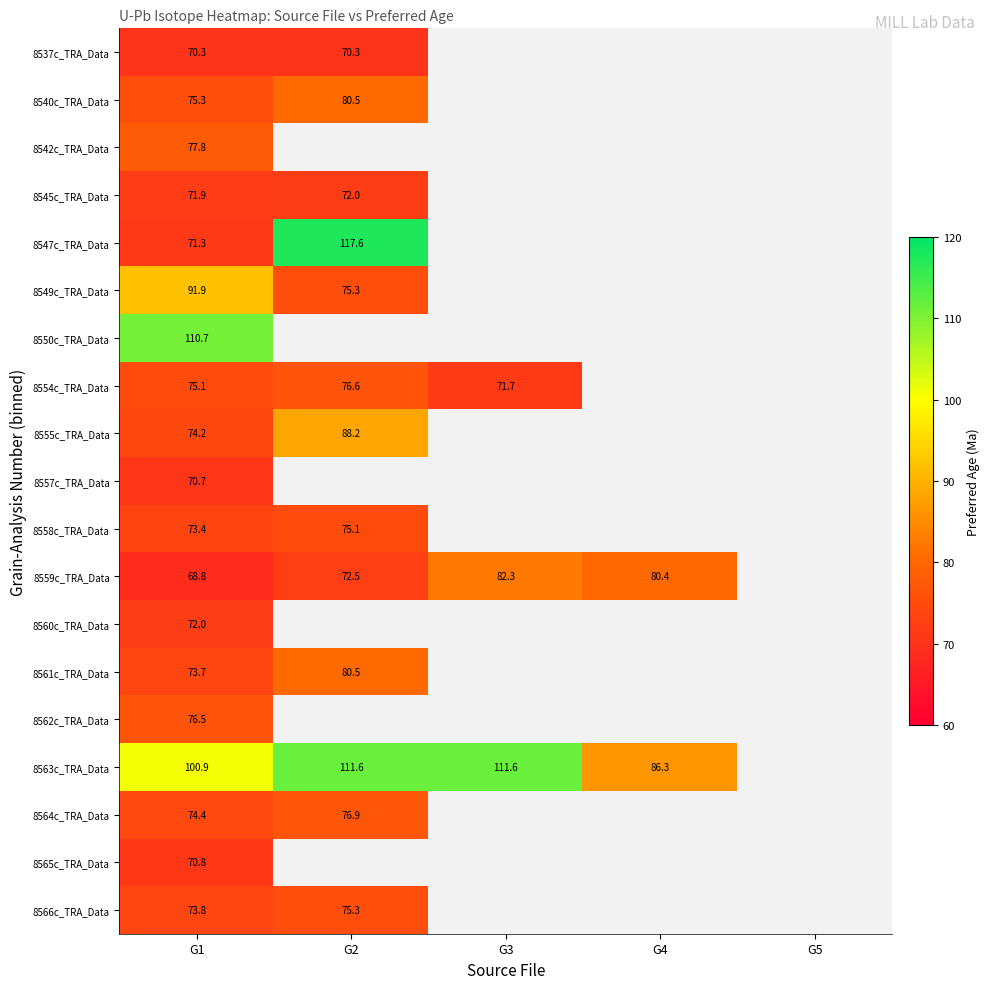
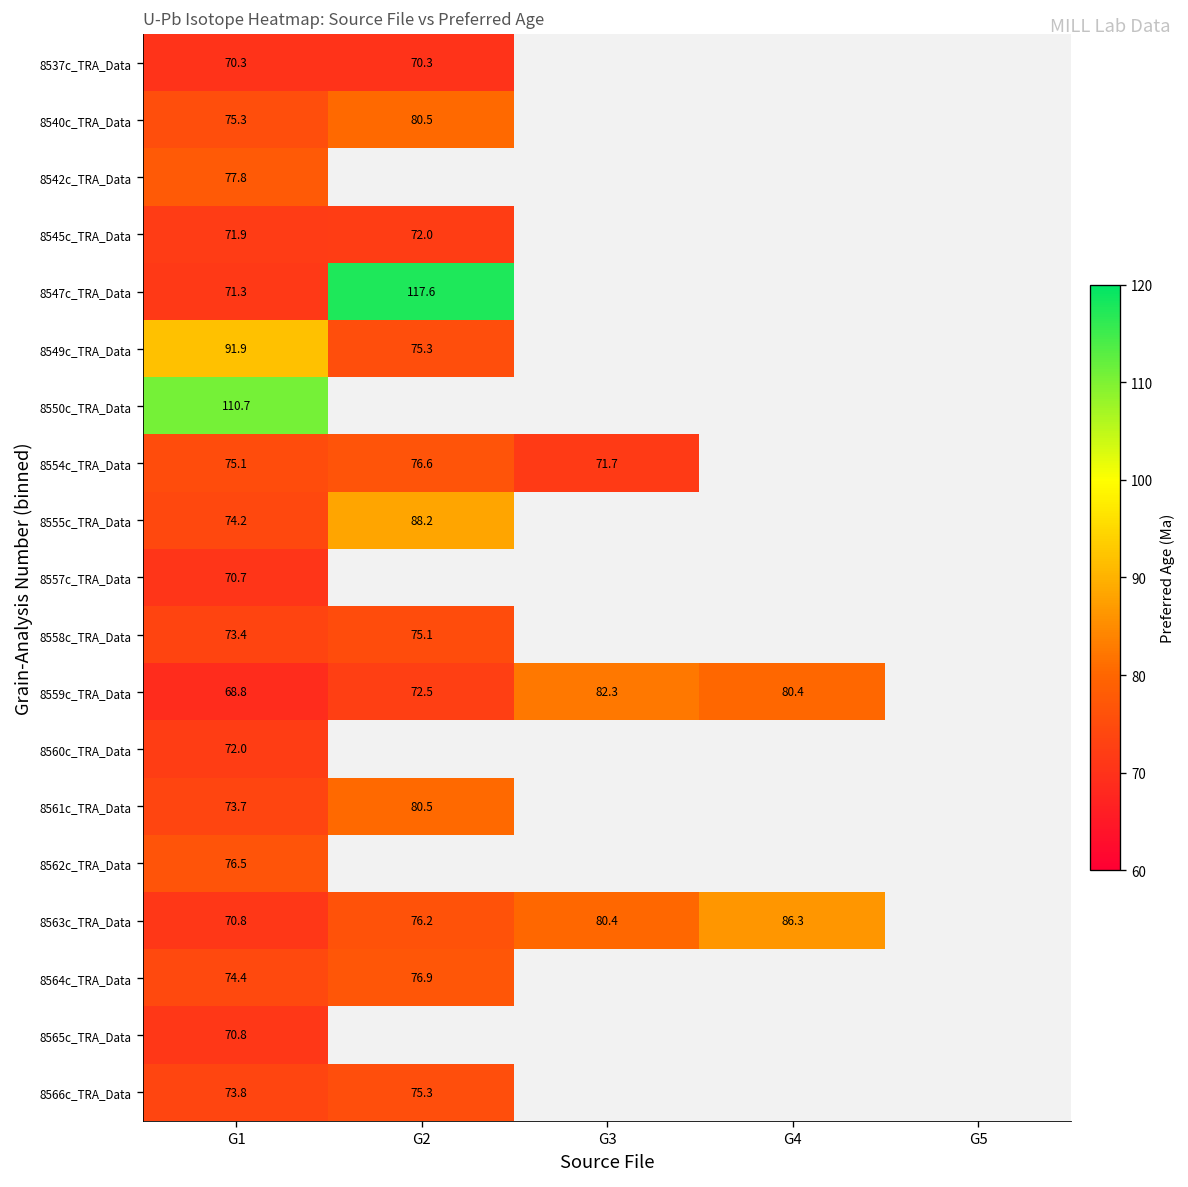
  {
    "8537c_TRA_Data": {
      "G1": 70.3,
      "G2": 70.3
    },
    "8540c_TRA_Data": {
      "G1": 75.3,
      "G2": 80.5
    },
    "8542c_TRA_Data": {
      "G1": 77.8
    },
    "8545c_TRA_Data": {
      "G1": 71.9,
      "G2": 72.0
    },
    "8547c_TRA_Data": {
      "G1": 71.3,
      "G2": 117.6
    },
    "8549c_TRA_Data": {
      "G1": 91.9,
      "G2": 75.3
    },
    "8550c_TRA_Data": {
      "G1": 110.7
    },
    "8554c_TRA_Data": {
      "G1": 75.1,
      "G2": 76.6,
      "G3": 71.7
    },
    "8555c_TRA_Data": {
      "G1": 74.2,
      "G2": 88.2
    },
    "8557c_TRA_Data": {
      "G1": 70.7
    },
    "8558c_TRA_Data": {
      "G1": 73.4,
      "G2": 75.1
    },
    "8559c_TRA_Data": {
      "G1": 68.8,
      "G2": 72.5,
      "G3": 82.3,
      "G4": 80.4
    },
    "8560c_TRA_Data": {
      "G1": 72.0
    },
    "8561c_TRA_Data": {
      "G1": 73.7,
      "G2": 80.5
    },
    "8562c_TRA_Data": {
      "G1": 76.5
    },
    "8563c_TRA_Data": {
-     "G1": 100.9,
-     "G2": 111.6,
-     "G3": 111.6,
+     "G1": 70.8,
+     "G2": 76.2,
+     "G3": 80.4,
      "G4": 86.3
    },
    "8564c_TRA_Data": {
      "G1": 74.4,
      "G2": 76.9
    },
    "8565c_TRA_Data": {
      "G1": 70.8
    },
    "8566c_TRA_Data": {
      "G1": 73.8,
      "G2": 75.3
    }
  }
